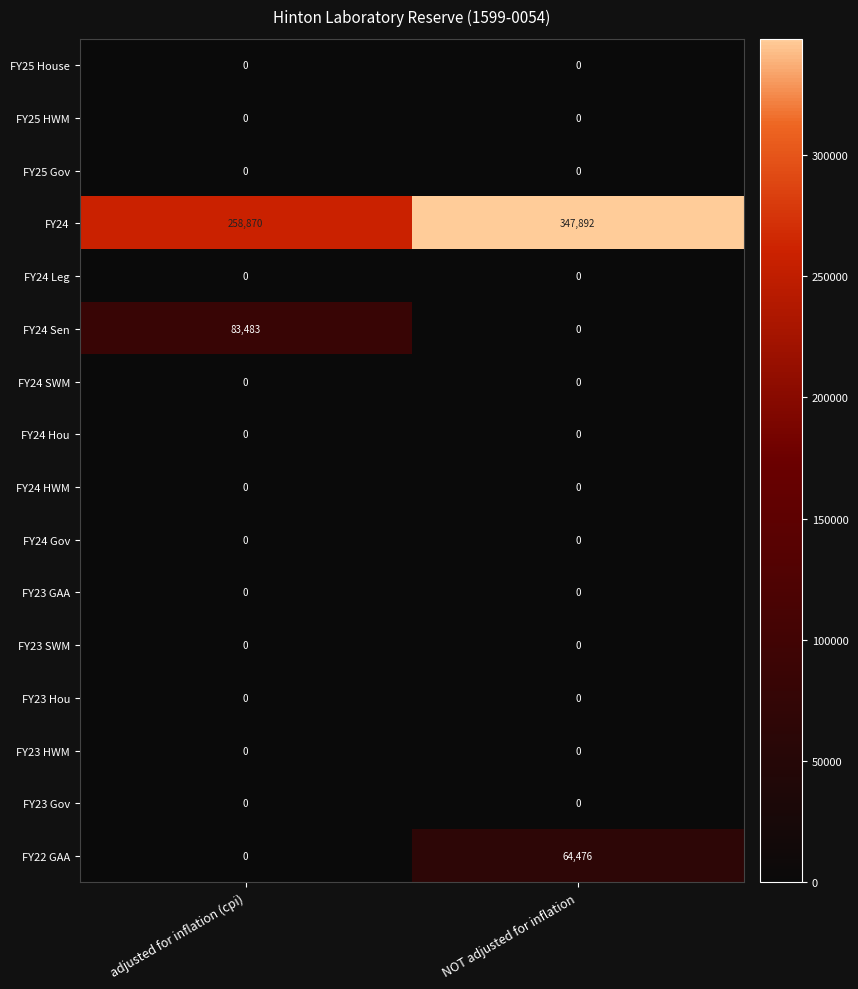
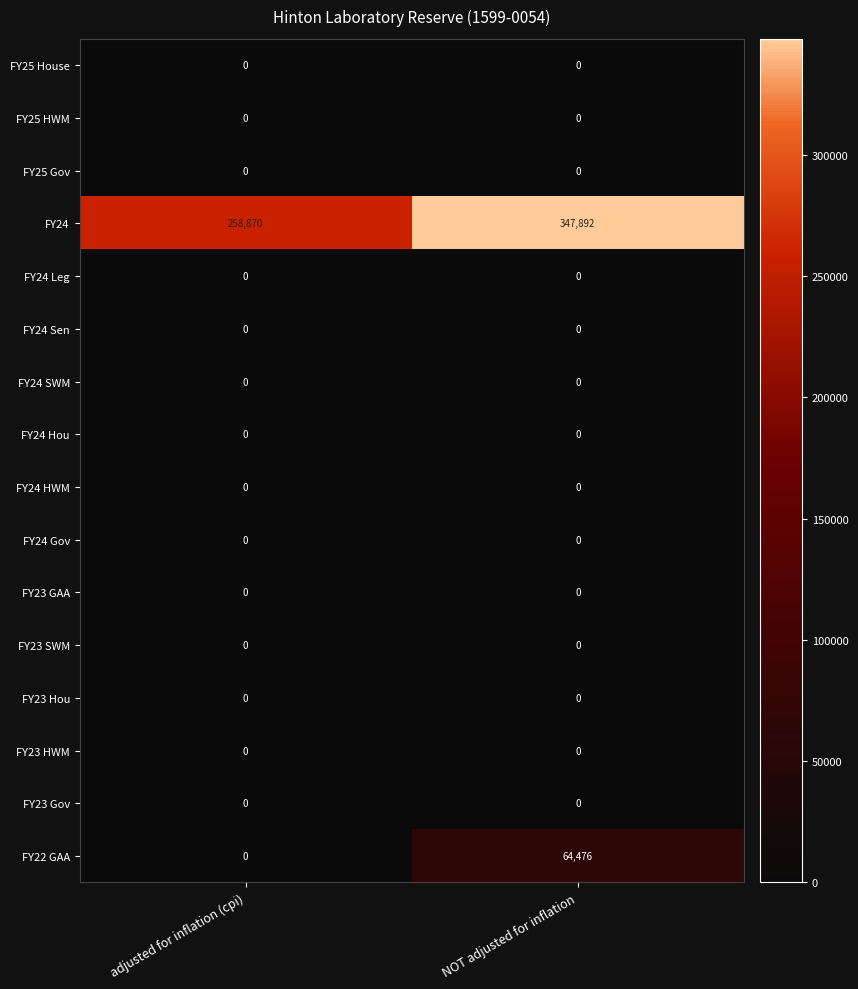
  {
    "FY25 House": {
      "adjusted for inflation (cpi)": "0",
      "NOT adjusted for inflation": "0"
    },
    "FY25 HWM": {
      "adjusted for inflation (cpi)": "0",
      "NOT adjusted for inflation": "0"
    },
    "FY25 Gov": {
      "adjusted for inflation (cpi)": "0",
      "NOT adjusted for inflation": "0"
    },
    "FY24": {
      "adjusted for inflation (cpi)": "258,870",
      "NOT adjusted for inflation": "347,892"
    },
    "FY24 Leg": {
      "adjusted for inflation (cpi)": "0",
      "NOT adjusted for inflation": "0"
    },
    "FY24 Sen": {
-     "adjusted for inflation (cpi)": "83,483",
+     "adjusted for inflation (cpi)": "0",
      "NOT adjusted for inflation": "0"
    },
    "FY24 SWM": {
      "adjusted for inflation (cpi)": "0",
      "NOT adjusted for inflation": "0"
    },
    "FY24 Hou": {
      "adjusted for inflation (cpi)": "0",
      "NOT adjusted for inflation": "0"
    },
    "FY24 HWM": {
      "adjusted for inflation (cpi)": "0",
      "NOT adjusted for inflation": "0"
    },
    "FY24 Gov": {
      "adjusted for inflation (cpi)": "0",
      "NOT adjusted for inflation": "0"
    },
    "FY23 GAA": {
      "adjusted for inflation (cpi)": "0",
      "NOT adjusted for inflation": "0"
    },
    "FY23 SWM": {
      "adjusted for inflation (cpi)": "0",
      "NOT adjusted for inflation": "0"
    },
    "FY23 Hou": {
      "adjusted for inflation (cpi)": "0",
      "NOT adjusted for inflation": "0"
    },
    "FY23 HWM": {
      "adjusted for inflation (cpi)": "0",
      "NOT adjusted for inflation": "0"
    },
    "FY23 Gov": {
      "adjusted for inflation (cpi)": "0",
      "NOT adjusted for inflation": "0"
    },
    "FY22 GAA": {
      "adjusted for inflation (cpi)": "0",
      "NOT adjusted for inflation": "64,476"
    }
  }
